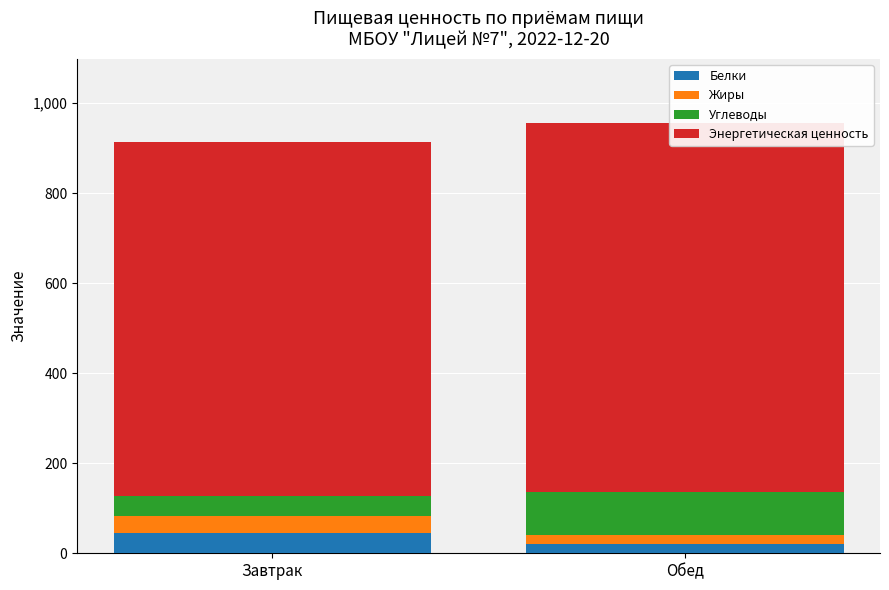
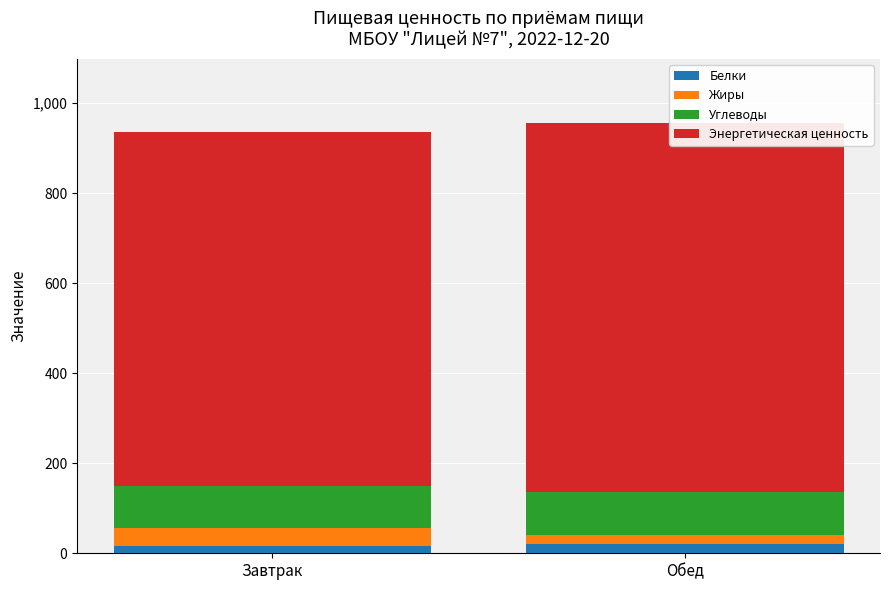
  {
    "Белки": {
-     "Завтрак": 40,
+     "Завтрак": 20,
      "Обед": 20
    },
    "Жиры": {
      "Завтрак": 40,
      "Обед": 20
    },
    "Углеводы": {
-     "Завтрак": 40,
+     "Завтрак": 90,
      "Обед": 90
    },
    "Энергетическая ценность": {
      "Завтрак": 790
    }
  }
